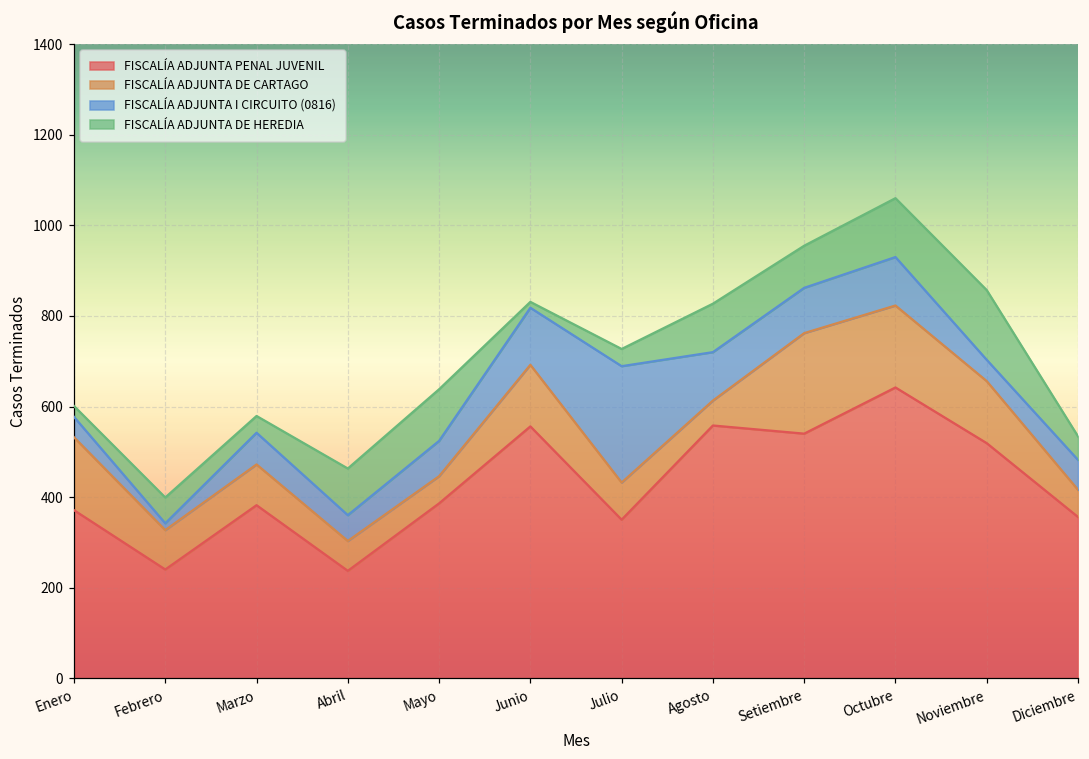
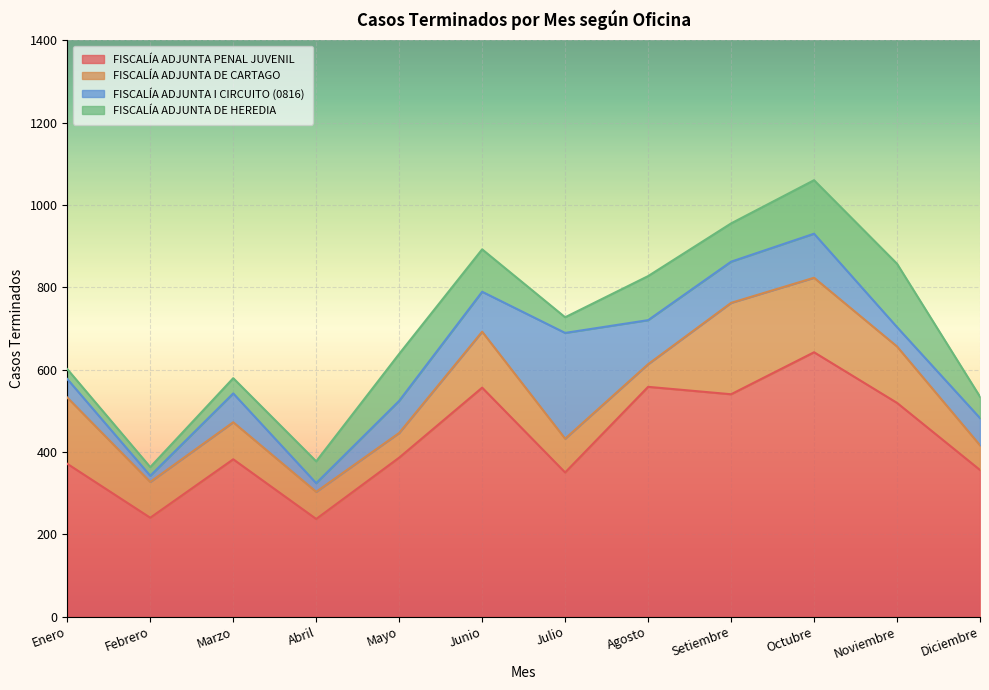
  {
    "FISCALÍA ADJUNTA I CIRCUITO (0816)": {
      "Enero": 50,
      "Febrero": 20,
      "Marzo": 70,
-     "Abril": 60,
+     "Abril": 20,
      "Mayo": 80,
-     "Junio": 130,
+     "Junio": 100,
      "Julio": 260,
      "Agosto": 110,
      "Setiembre": 100,
      "Octubre": 110,
      "Noviembre": 50,
      "Diciembre": 70
    },
    "FISCALÍA ADJUNTA DE HEREDIA": {
      "Enero": 20,
-     "Febrero": 60,
+     "Febrero": 20,
      "Marzo": 40,
-     "Abril": 100,
+     "Abril": 50,
      "Mayo": 110,
-     "Junio": 10,
+     "Junio": 100,
      "Julio": 40,
      "Agosto": 110,
      "Setiembre": 90,
      "Octubre": 130,
      "Noviembre": 150,
      "Diciembre": 50
    }
  }
